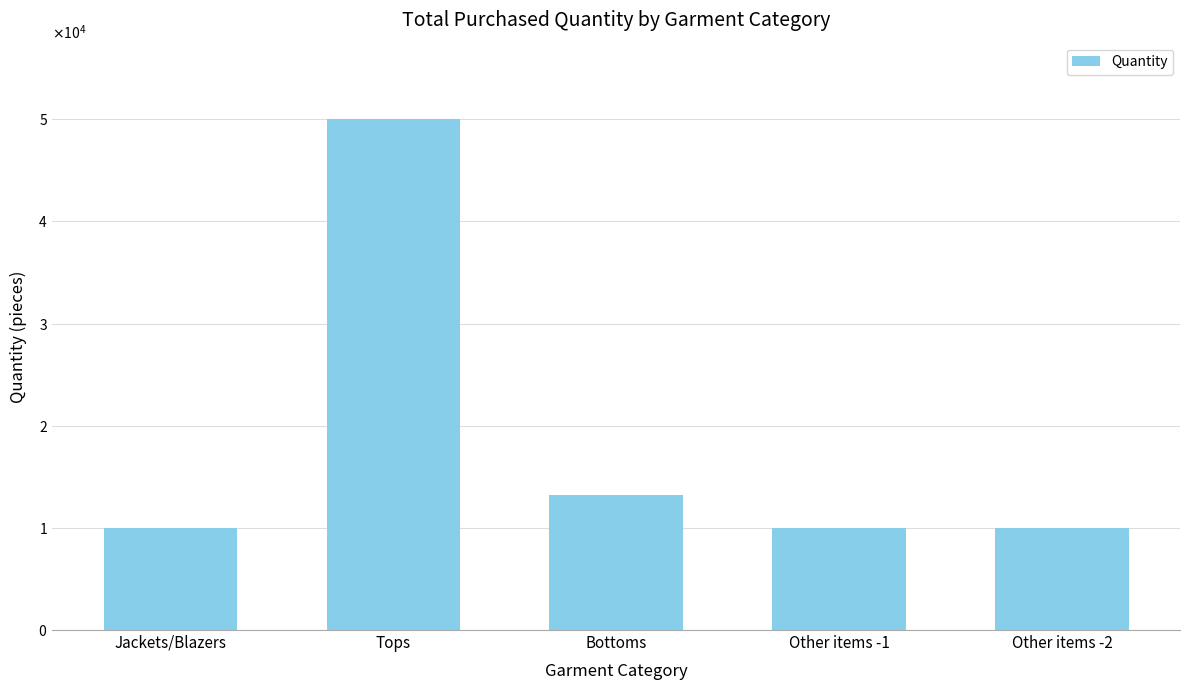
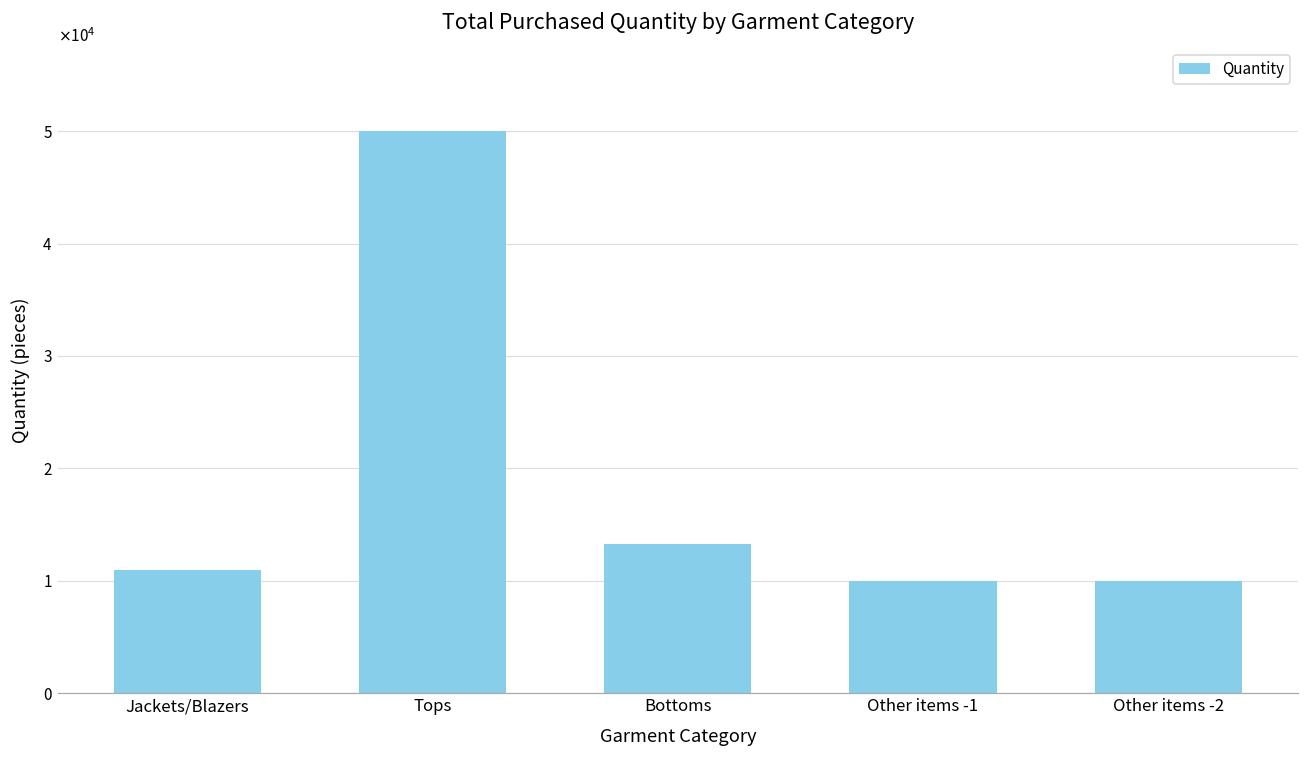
  {
-   "Jackets/Blazers": 10000,
+   "Jackets/Blazers": 11000,
    "Tops": 50000,
    "Bottoms": 13200,
    "Other items -1": 10000,
    "Other items -2": 10000
  }
